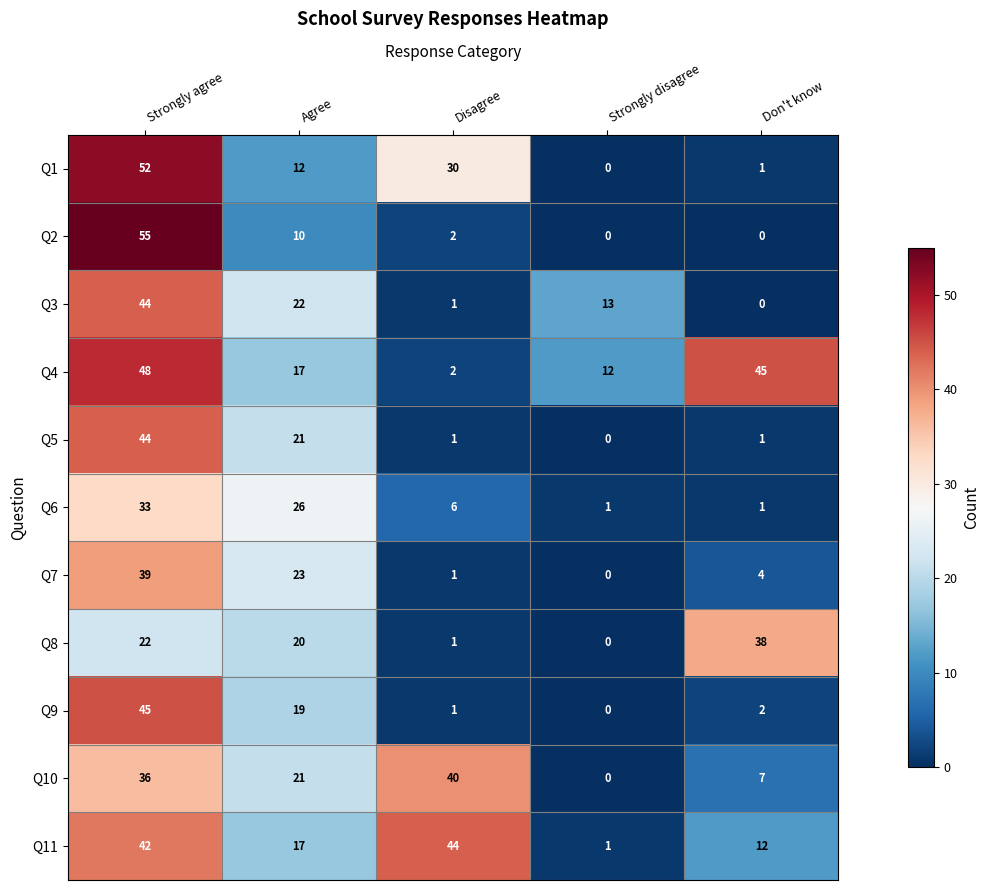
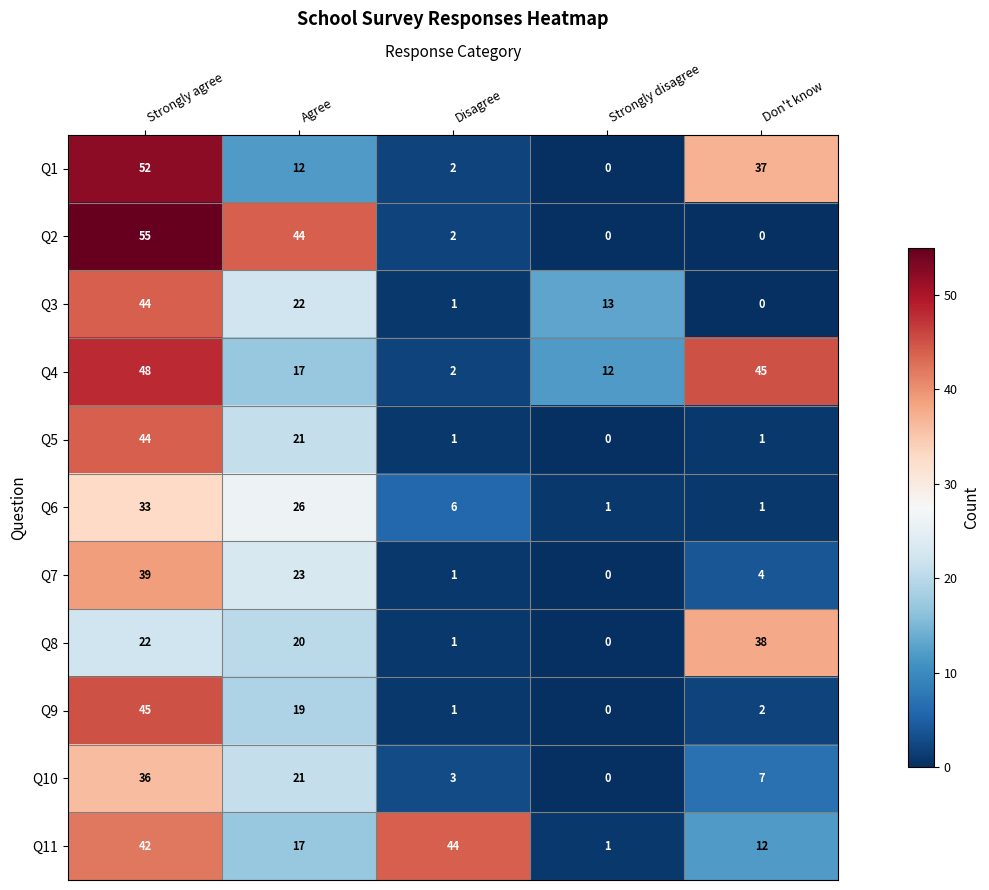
  {
    "Q1": {
      "Strongly agree": 52,
      "Agree": 12,
-     "Disagree": 30,
+     "Disagree": 2,
      "Strongly disagree": 0,
-     "Don't know": 1
+     "Don't know": 37
    },
    "Q2": {
      "Strongly agree": 55,
-     "Agree": 10,
+     "Agree": 44,
      "Disagree": 2,
      "Strongly disagree": 0,
      "Don't know": 0
    },
    "Q3": {
      "Strongly agree": 44,
      "Agree": 22,
      "Disagree": 1,
      "Strongly disagree": 13,
      "Don't know": 0
    },
    "Q4": {
      "Strongly agree": 48,
      "Agree": 17,
      "Disagree": 2,
      "Strongly disagree": 12,
      "Don't know": 45
    },
    "Q5": {
      "Strongly agree": 44,
      "Agree": 21,
      "Disagree": 1,
      "Strongly disagree": 0,
      "Don't know": 1
    },
    "Q6": {
      "Strongly agree": 33,
      "Agree": 26,
      "Disagree": 6,
      "Strongly disagree": 1,
      "Don't know": 1
    },
    "Q7": {
      "Strongly agree": 39,
      "Agree": 23,
      "Disagree": 1,
      "Strongly disagree": 0,
      "Don't know": 4
    },
    "Q8": {
      "Strongly agree": 22,
      "Agree": 20,
      "Disagree": 1,
      "Strongly disagree": 0,
      "Don't know": 38
    },
    "Q9": {
      "Strongly agree": 45,
      "Agree": 19,
      "Disagree": 1,
      "Strongly disagree": 0,
      "Don't know": 2
    },
    "Q10": {
      "Strongly agree": 36,
      "Agree": 21,
-     "Disagree": 40,
+     "Disagree": 3,
      "Strongly disagree": 0,
      "Don't know": 7
    },
    "Q11": {
      "Strongly agree": 42,
      "Agree": 17,
      "Disagree": 44,
      "Strongly disagree": 1,
      "Don't know": 12
    }
  }
